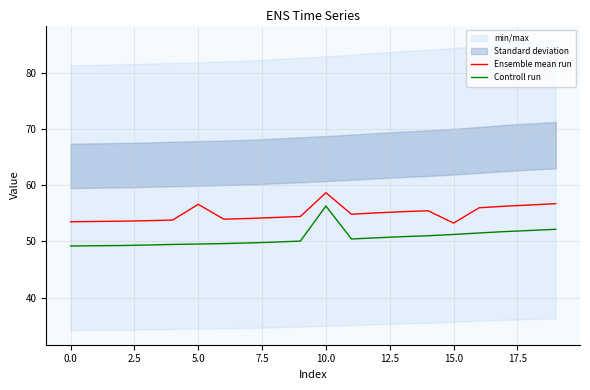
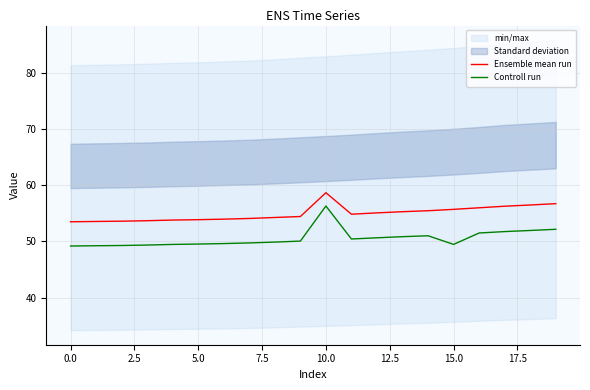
  {
    "Ensemble mean run": {
      "0.0": 53,
-     "5.0": 57,
+     "5.0": 54,
      "10.0": 59,
-     "15.0": 53
+     "15.0": 56
    },
    "Controll run": {
      "0.0": 49,
      "5.0": 50,
      "10.0": 56,
-     "15.0": 51
+     "15.0": 49
    }
  }
